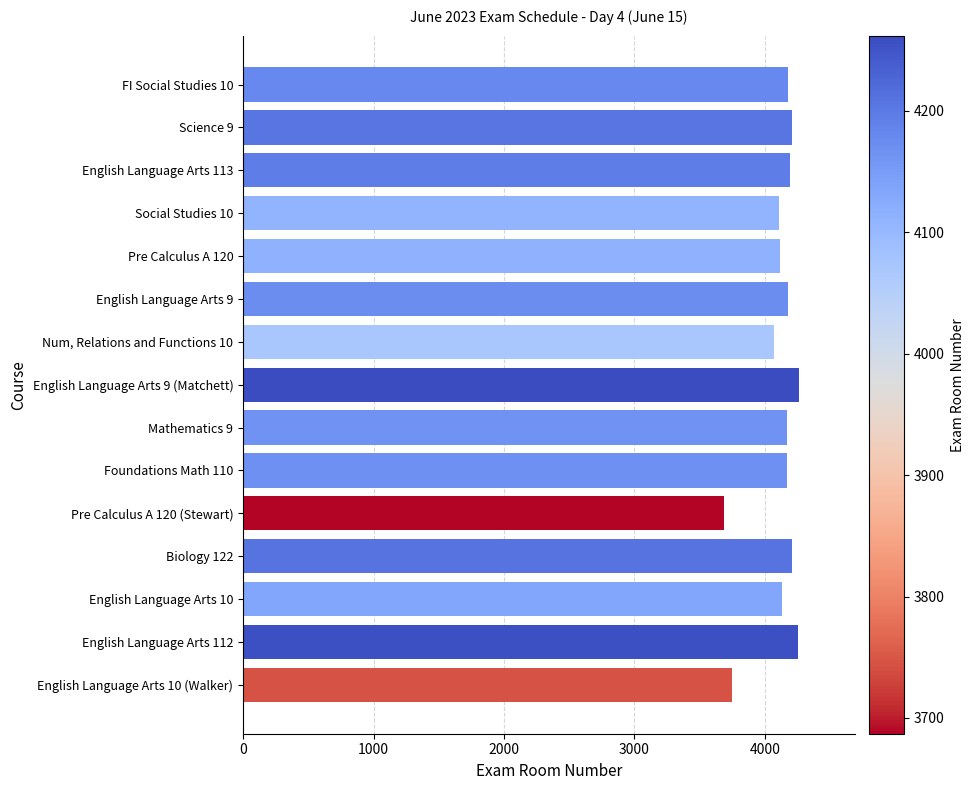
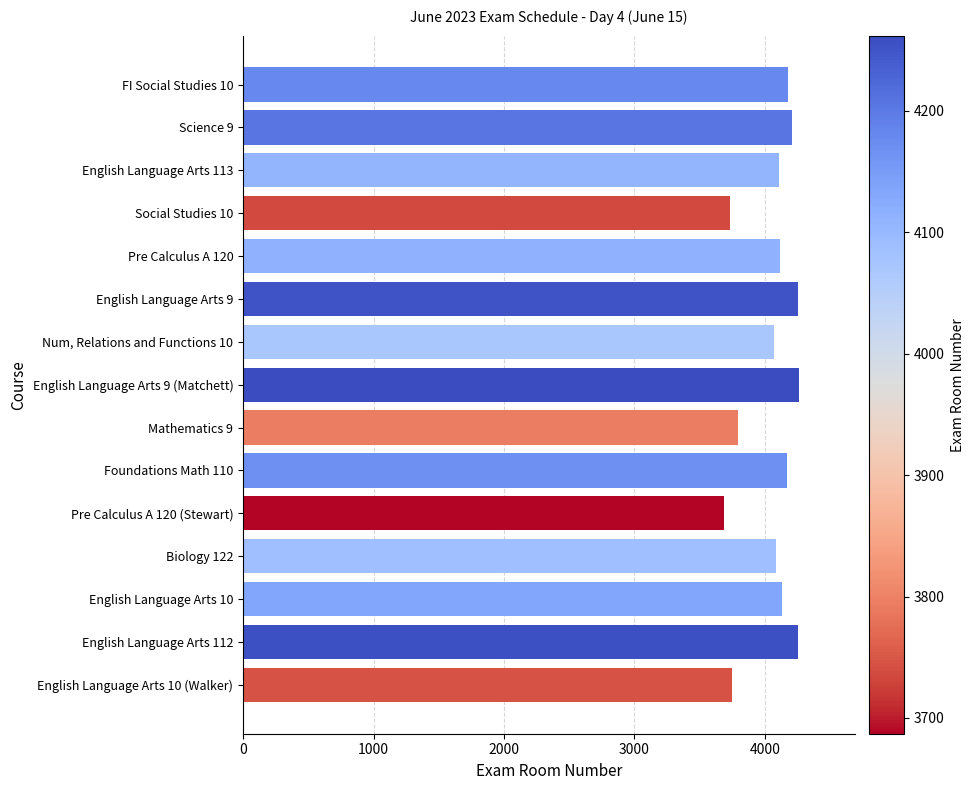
  {
    "FI Social Studies 10": 4180,
    "Science 9": 4210,
-   "English Language Arts 113": 4200,
-   "Social Studies 10": 4110,
+   "English Language Arts 113": 4110,
+   "Social Studies 10": 3740,
    "Pre Calculus A 120": 4120,
-   "English Language Arts 9": 4170,
+   "English Language Arts 9": 4250,
    "Num, Relations and Functions 10": 4070,
    "English Language Arts 9 (Matchett)": 4260,
-   "Mathematics 9": 4170,
+   "Mathematics 9": 3790,
    "Foundations Math 110": 4170,
    "Pre Calculus A 120 (Stewart)": 3690,
-   "Biology 122": 4210,
+   "Biology 122": 4090,
    "English Language Arts 10": 4130,
    "English Language Arts 112": 4260,
    "English Language Arts 10 (Walker)": 3740
  }
